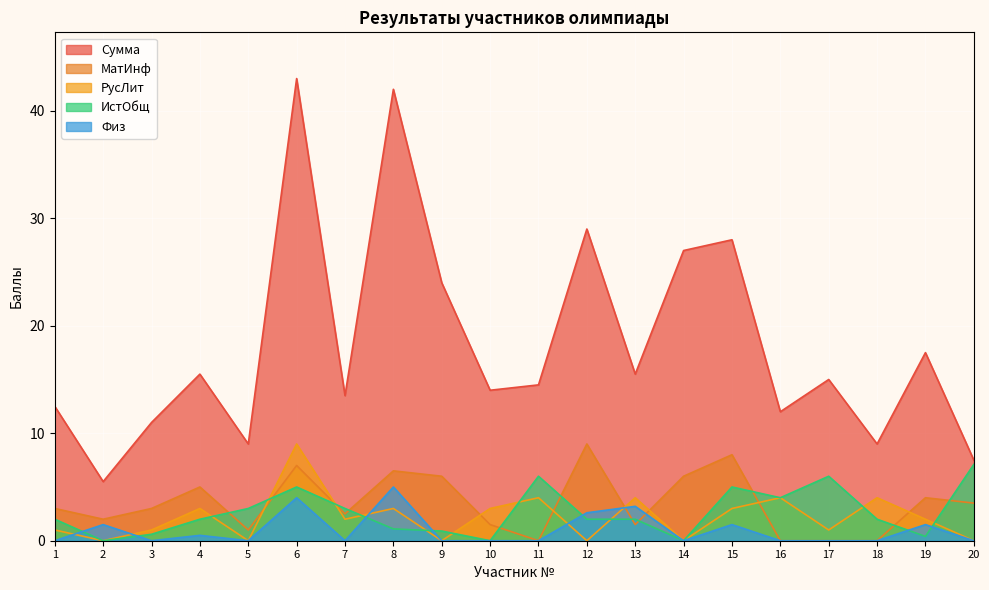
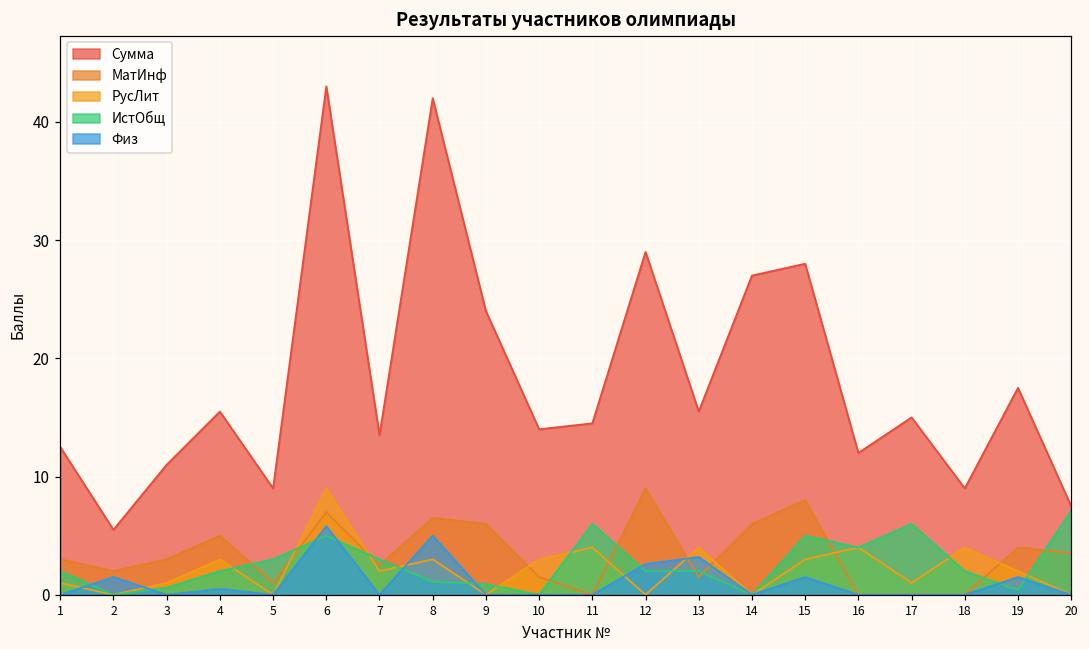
  {
    "ИстОбщ": {
      "1": 2.0,
      "3": 0.6,
      "4": 2.0,
      "5": 3.0,
      "6": 5.0,
      "7": 3.0,
      "8": 1.1,
      "9": 0.9,
      "11": 6.0,
      "12": 2.0,
      "13": 2.0,
      "15": 5.0,
      "17": 6.0,
      "18": 2.0,
      "19": 0.4,
      "20": 7.1
    },
    "Физ": {
      "1": 0.0,
      "2": 1.5,
      "3": 0.0,
      "4": 0.5,
-     "6": 4.0,
+     "6": 5.8,
      "7": 0.0,
      "8": 5.0,
      "12": 2.6,
      "13": 3.2,
      "15": 1.5,
      "19": 1.5
    }
  }
